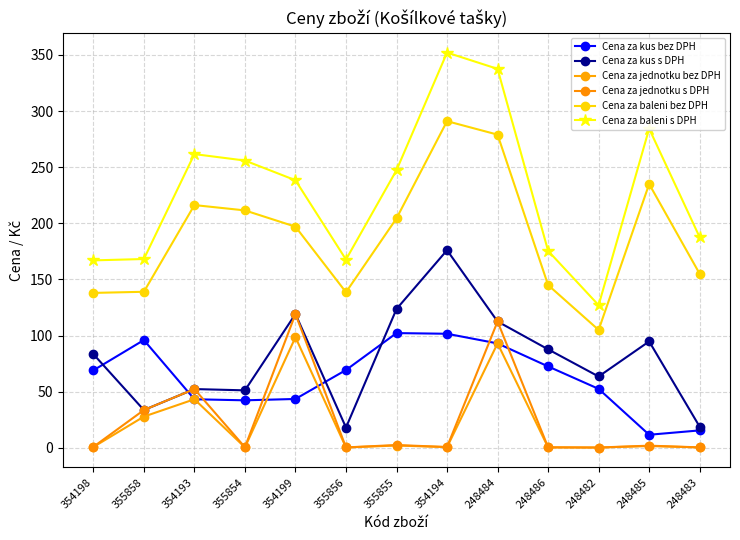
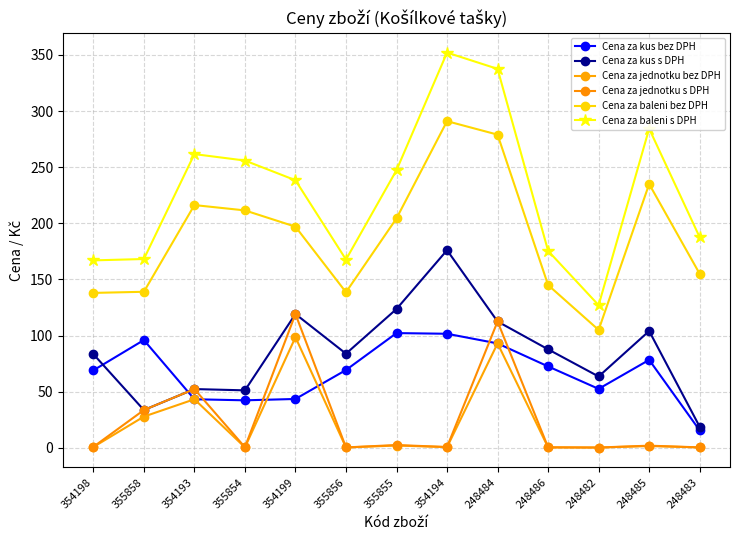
  {
    "Cena za kus bez DPH": {
      "354198": 69,
      "355858": 96,
      "355854": 42,
      "354199": 44,
      "355856": 69,
      "355855": 102,
      "354194": 102,
      "248486": 73,
      "248482": 53,
-     "248485": 12,
+     "248485": 78,
      "248483": 16
    },
    "Cena za kus s DPH": {
      "354198": 83,
      "355854": 51,
-     "355856": 18,
+     "355856": 84,
      "355855": 124,
      "354194": 176,
      "248486": 88,
      "248482": 64,
-     "248485": 95,
+     "248485": 104,
      "248483": 19
    }
  }
